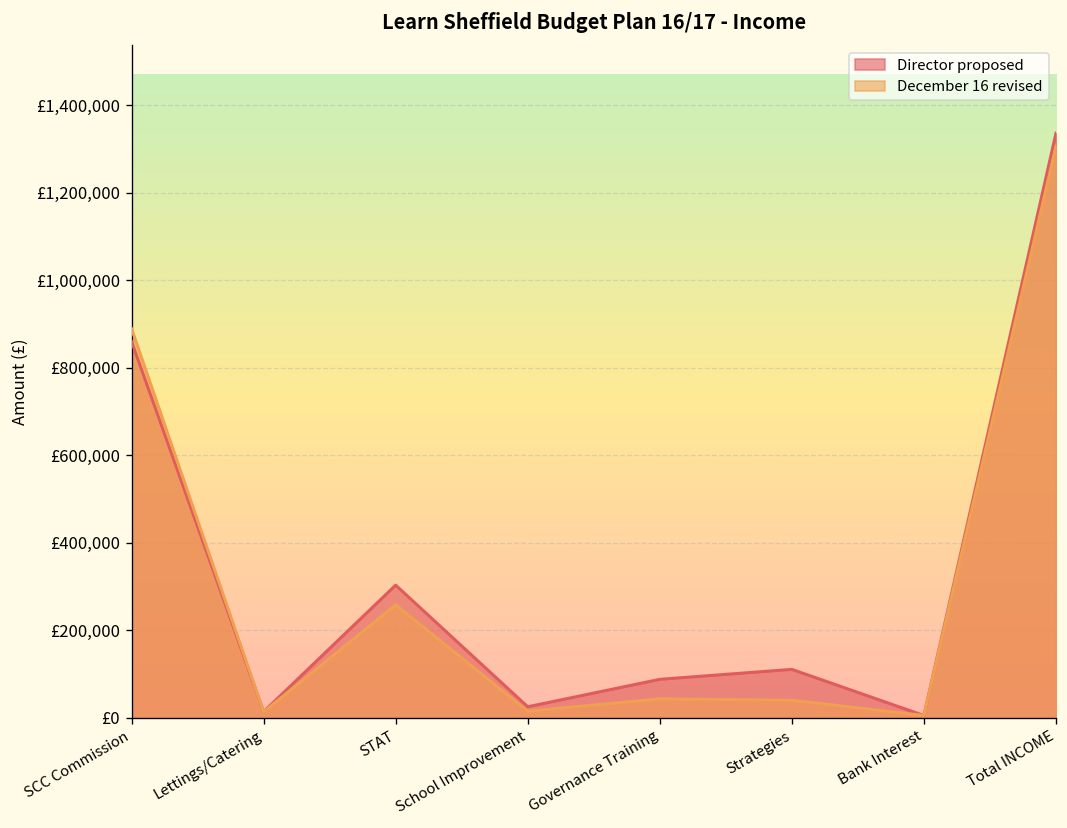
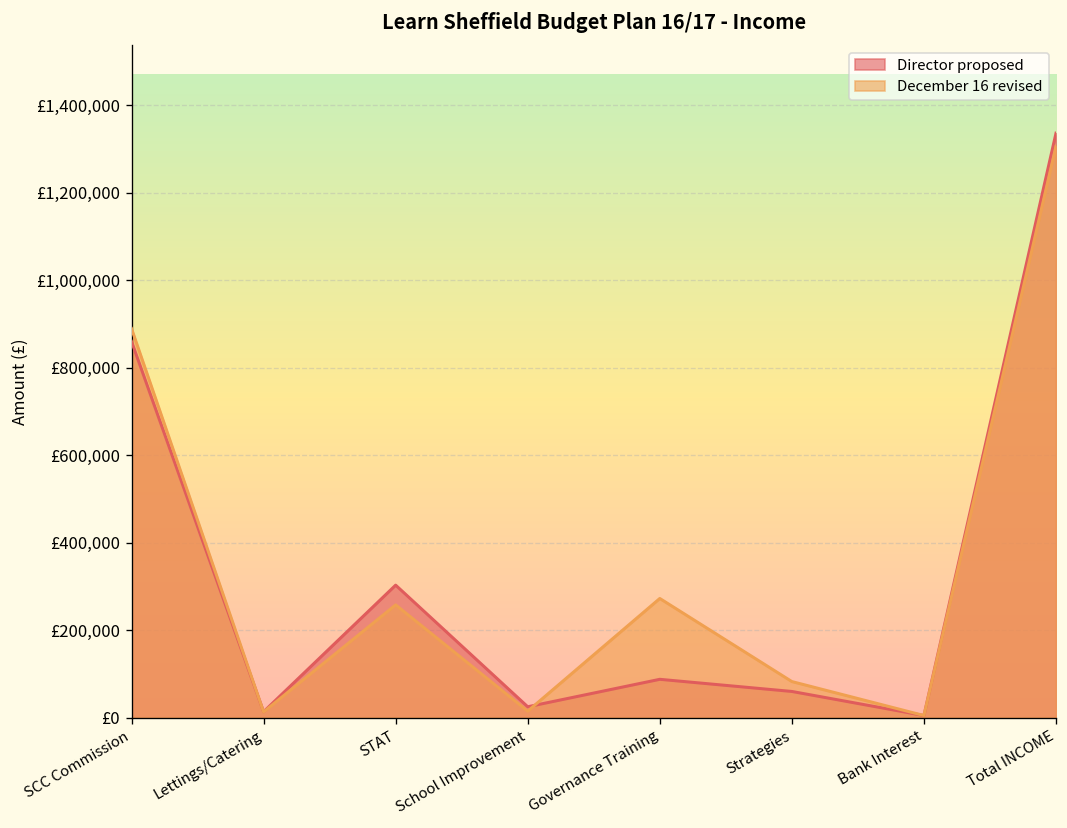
  {
    "Director proposed": {
      "SCC Commission": "£860,000",
      "STAT": "£300,000",
      "School Improvement": "£30,000",
      "Governance Training": "£90,000",
-     "Strategies": "£110,000",
+     "Strategies": "£60,000",
      "Total INCOME": "£1,340,000"
    },
    "December 16 revised": {
      "SCC Commission": "£890,000",
      "STAT": "£260,000",
      "School Improvement": "£20,000",
-     "Governance Training": "£40,000",
-     "Strategies": "£40,000",
+     "Governance Training": "£270,000",
+     "Strategies": "£80,000",
      "Total INCOME": "£1,310,000"
    }
  }
